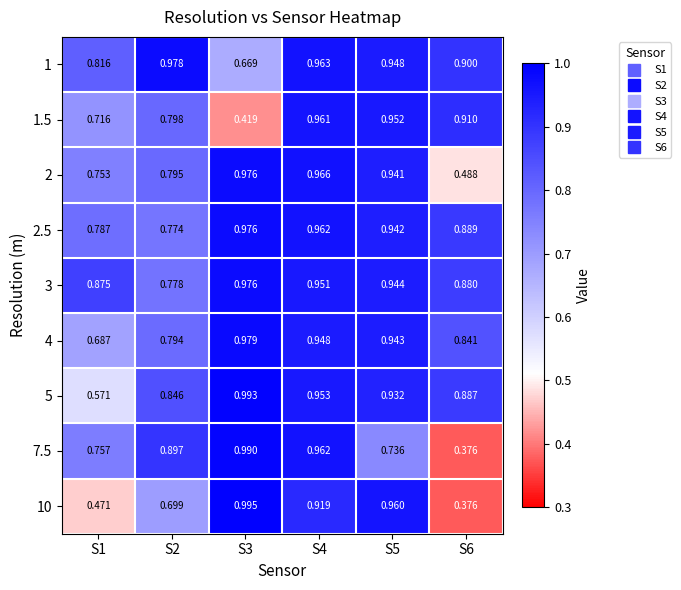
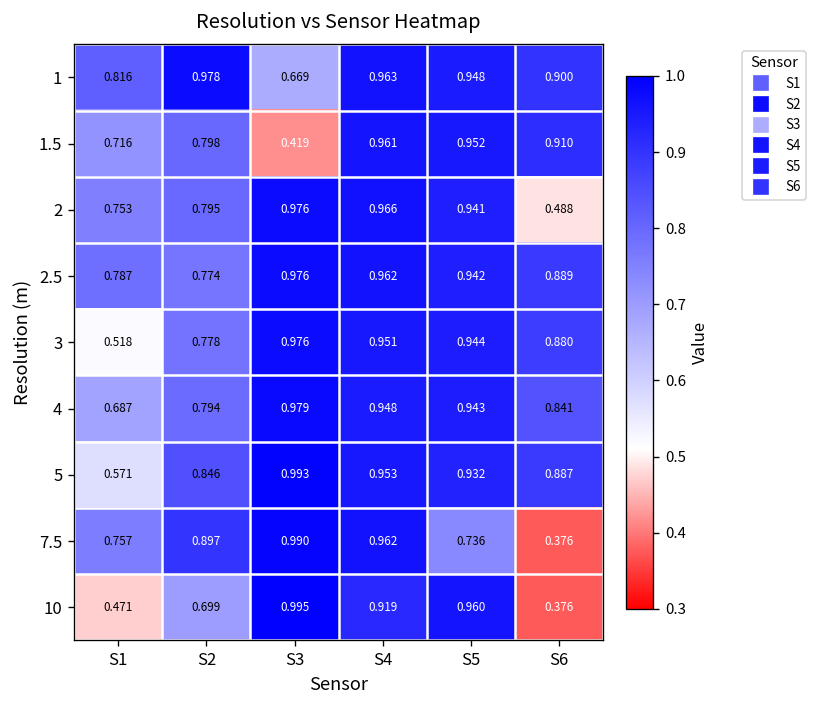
  {
    "1": {
      "S1": 0.816,
      "S2": 0.978,
      "S3": 0.669,
      "S4": 0.963,
      "S5": 0.948,
      "S6": 0.900
    },
    "1.5": {
      "S1": 0.716,
      "S2": 0.798,
      "S3": 0.419,
      "S4": 0.961,
      "S5": 0.952,
      "S6": 0.910
    },
    "2": {
      "S1": 0.753,
      "S2": 0.795,
      "S3": 0.976,
      "S4": 0.966,
      "S5": 0.941,
      "S6": 0.488
    },
    "2.5": {
      "S1": 0.787,
      "S2": 0.774,
      "S3": 0.976,
      "S4": 0.962,
      "S5": 0.942,
      "S6": 0.889
    },
    "3": {
-     "S1": 0.875,
+     "S1": 0.518,
      "S2": 0.778,
      "S3": 0.976,
      "S4": 0.951,
      "S5": 0.944,
      "S6": 0.880
    },
    "4": {
      "S1": 0.687,
      "S2": 0.794,
      "S3": 0.979,
      "S4": 0.948,
      "S5": 0.943,
      "S6": 0.841
    },
    "5": {
      "S1": 0.571,
      "S2": 0.846,
      "S3": 0.993,
      "S4": 0.953,
      "S5": 0.932,
      "S6": 0.887
    },
    "7.5": {
      "S1": 0.757,
      "S2": 0.897,
      "S3": 0.990,
      "S4": 0.962,
      "S5": 0.736,
      "S6": 0.376
    },
    "10": {
      "S1": 0.471,
      "S2": 0.699,
      "S3": 0.995,
      "S4": 0.919,
      "S5": 0.960,
      "S6": 0.376
    }
  }
